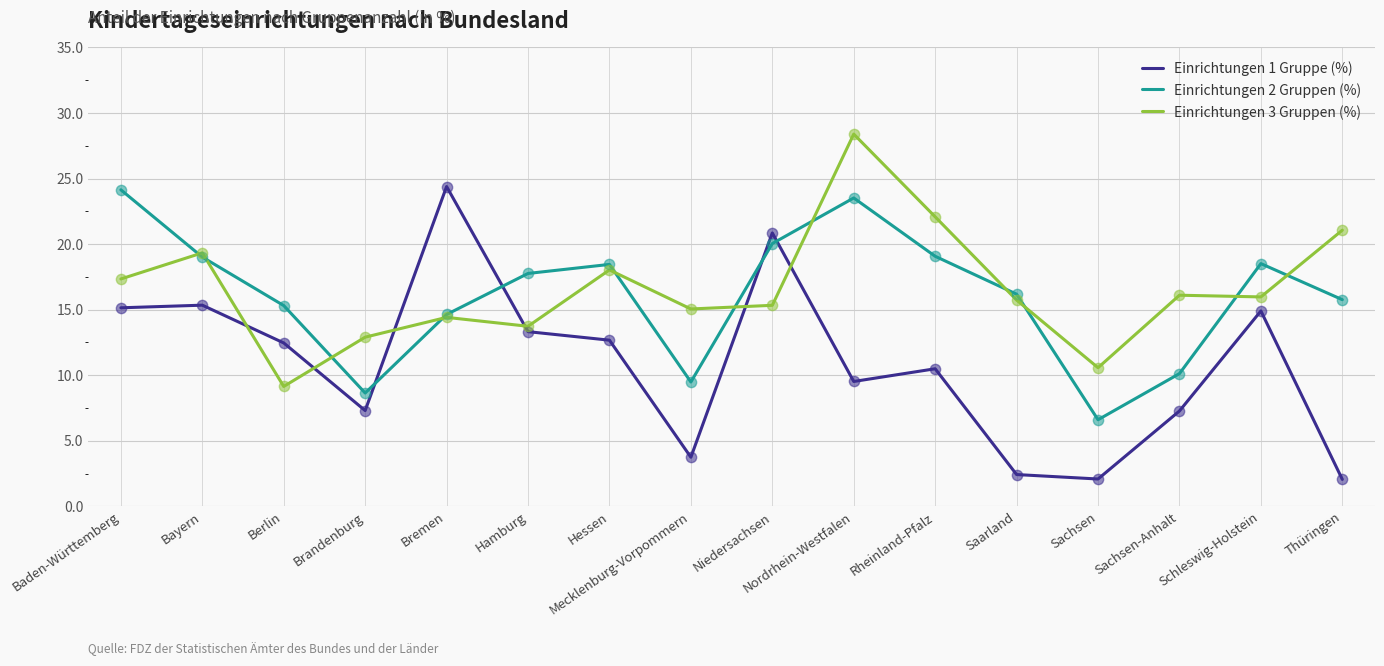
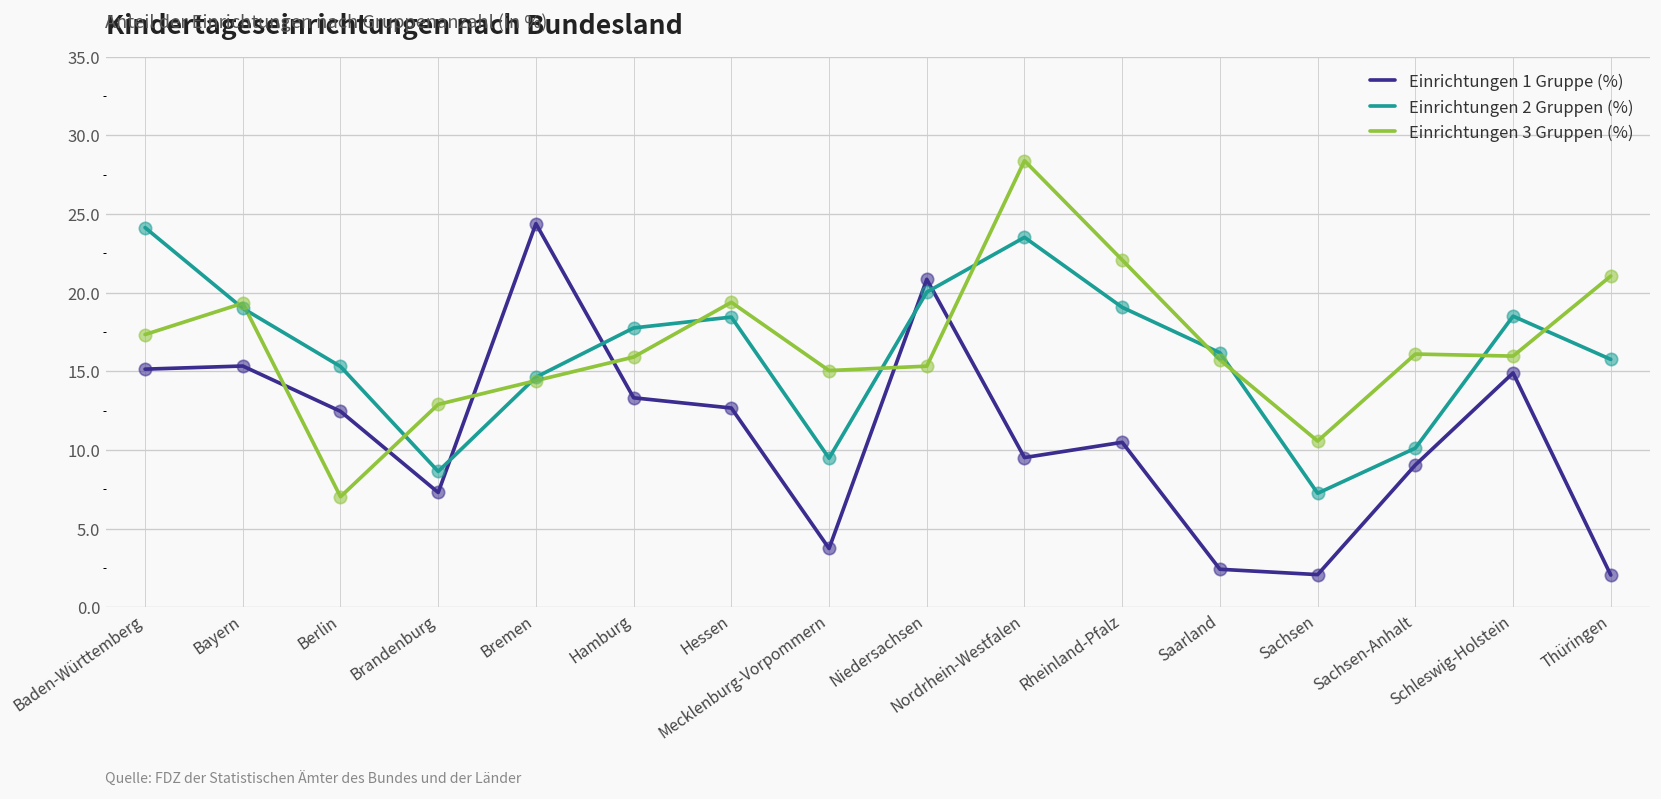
  {
    "Einrichtungen 1 Gruppe (%)": {
      "Baden-Württemberg": 15.1,
      "Bayern": 15.3,
      "Berlin": 12.5,
      "Brandenburg": 7.3,
      "Bremen": 24.4,
      "Hamburg": 13.3,
      "Hessen": 12.7,
      "Mecklenburg-Vorpommern": 3.7,
      "Niedersachsen": 20.9,
      "Nordrhein-Westfalen": 9.5,
      "Rheinland-Pfalz": 10.5,
      "Saarland": 2.4,
      "Sachsen": 2.1,
-     "Sachsen-Anhalt": 7.3,
+     "Sachsen-Anhalt": 9.1,
      "Schleswig-Holstein": 14.9,
      "Thüringen": 2.1
    },
    "Einrichtungen 2 Gruppen (%)": {
      "Baden-Württemberg": 24.1,
      "Bayern": 19.0,
      "Berlin": 15.3,
      "Brandenburg": 8.6,
      "Bremen": 14.6,
      "Hamburg": 17.8,
      "Hessen": 18.5,
      "Mecklenburg-Vorpommern": 9.5,
      "Niedersachsen": 20.0,
      "Nordrhein-Westfalen": 23.5,
      "Rheinland-Pfalz": 19.1,
      "Saarland": 16.2,
-     "Sachsen": 6.6,
+     "Sachsen": 7.3,
      "Sachsen-Anhalt": 10.1,
      "Schleswig-Holstein": 18.5,
      "Thüringen": 15.8
    },
    "Einrichtungen 3 Gruppen (%)": {
      "Baden-Württemberg": 17.3,
      "Bayern": 19.3,
-     "Berlin": 9.1,
+     "Berlin": 7.0,
      "Brandenburg": 12.9,
      "Bremen": 14.4,
-     "Hamburg": 13.7,
-     "Hessen": 18.0,
+     "Hamburg": 15.9,
+     "Hessen": 19.4,
      "Mecklenburg-Vorpommern": 15.1,
      "Niedersachsen": 15.3,
      "Nordrhein-Westfalen": 28.4,
      "Rheinland-Pfalz": 22.1,
      "Saarland": 15.7,
      "Sachsen": 10.6,
      "Sachsen-Anhalt": 16.1,
      "Schleswig-Holstein": 16.0,
      "Thüringen": 21.1
    }
  }
